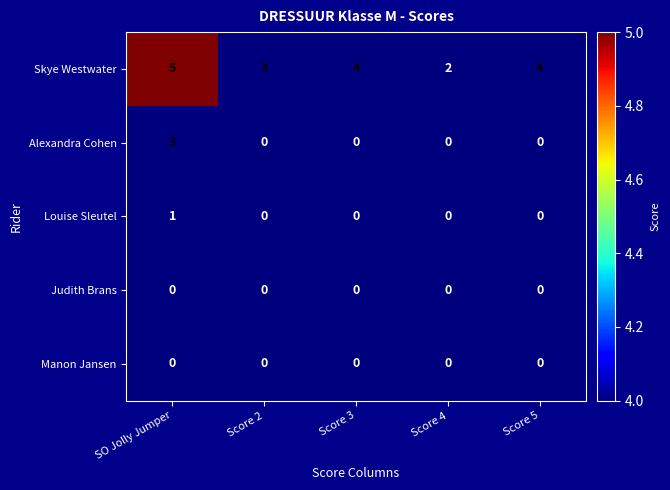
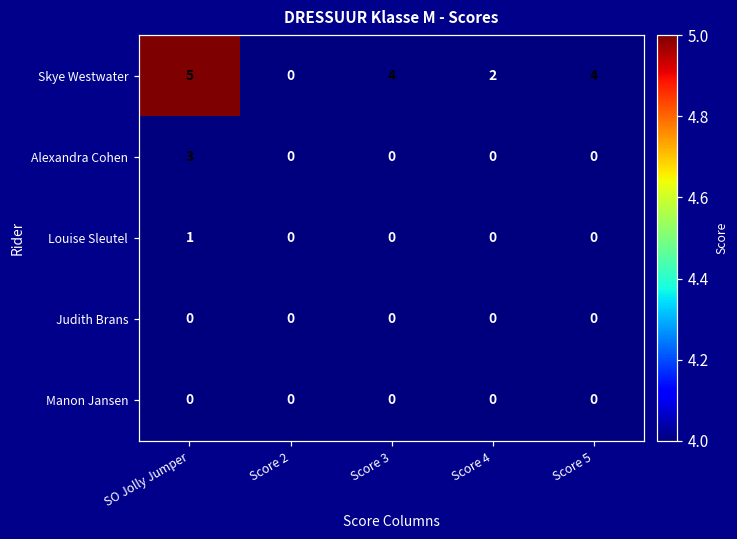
  {
    "Skye Westwater": {
      "SO Jolly Jumper": 5,
-     "Score 2": 3,
+     "Score 2": 0,
      "Score 3": 4,
      "Score 4": 2,
      "Score 5": 4
    },
    "Alexandra Cohen": {
      "SO Jolly Jumper": 3,
      "Score 2": 0,
      "Score 3": 0,
      "Score 4": 0,
      "Score 5": 0
    },
    "Louise Sleutel": {
      "SO Jolly Jumper": 1,
      "Score 2": 0,
      "Score 3": 0,
      "Score 4": 0,
      "Score 5": 0
    },
    "Judith Brans": {
      "SO Jolly Jumper": 0,
      "Score 2": 0,
      "Score 3": 0,
      "Score 4": 0,
      "Score 5": 0
    },
    "Manon Jansen": {
      "SO Jolly Jumper": 0,
      "Score 2": 0,
      "Score 3": 0,
      "Score 4": 0,
      "Score 5": 0
    }
  }
